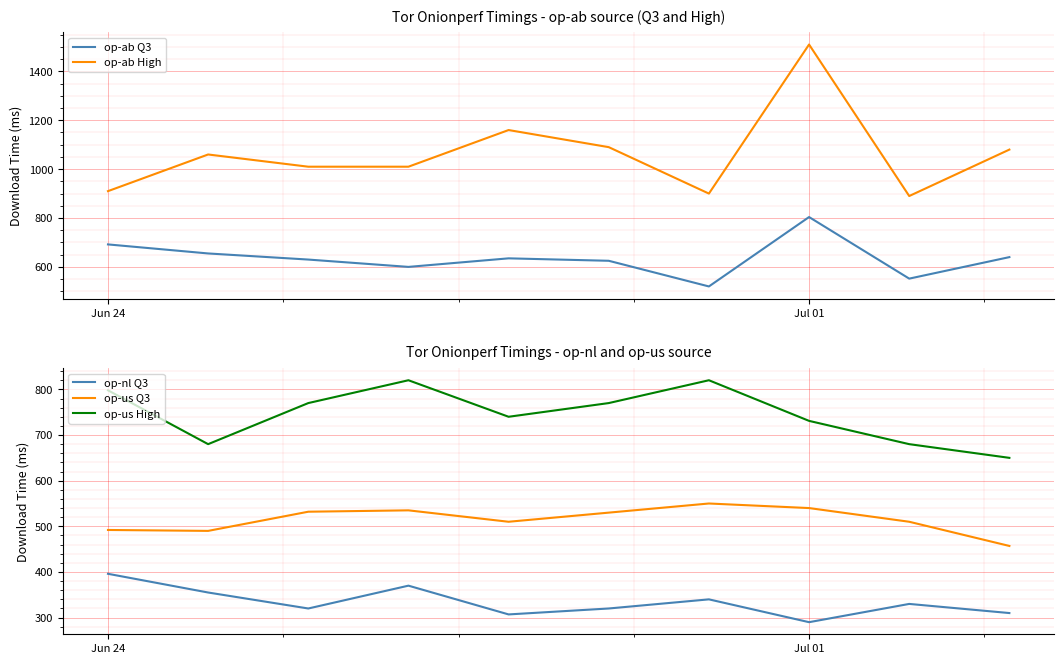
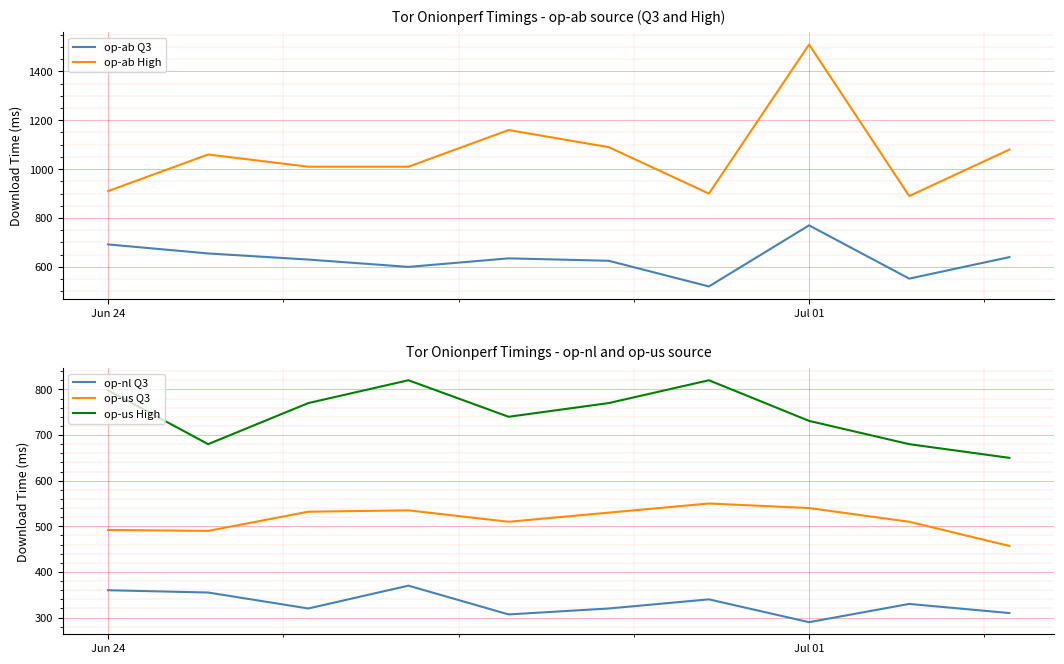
  {
    "Tor Onionperf Timings - op-ab source (Q3 and High)": {
      "op-ab Q3": {
        "Jun 24": 690,
-       "Jul 01": 800
+       "Jul 01": 770
      },
      "op-ab High": {
        "Jun 24": 910,
        "Jul 01": 1510
      }
    },
    "Tor Onionperf Timings - op-nl and op-us source": {
      "op-nl Q3": {
-       "Jun 24": 400,
+       "Jun 24": 360,
        "Jul 01": 290
      },
      "op-us Q3": {
        "Jun 24": 490,
        "Jul 01": 540
      },
      "op-us High": {
        "Jul 01": 730
      }
    }
  }
